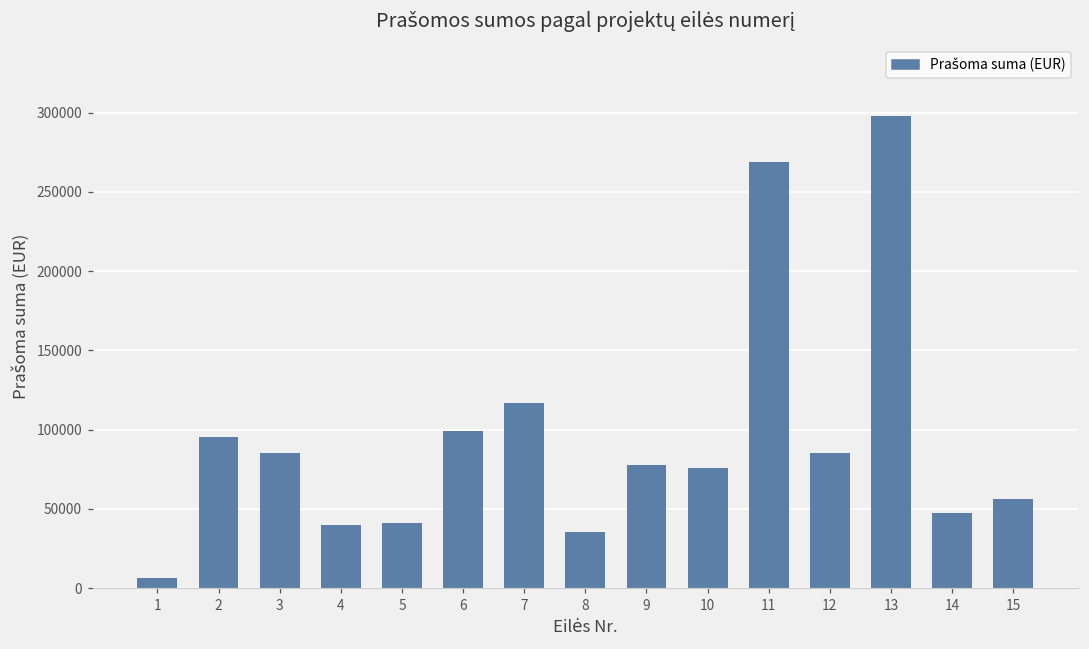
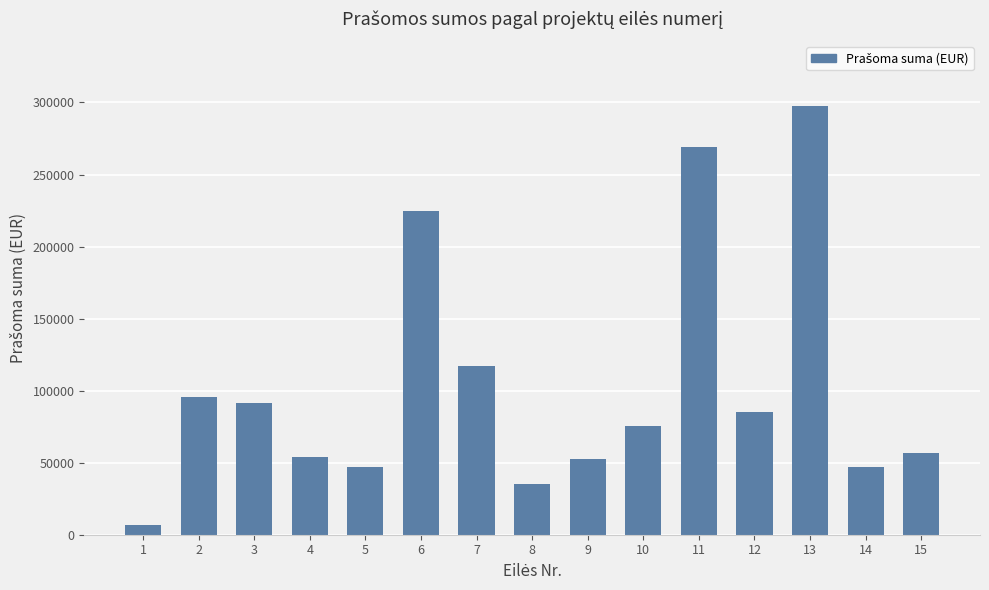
  {
    "1": 7000,
    "2": 96000,
-   "3": 85000,
-   "4": 40000,
-   "5": 41000,
-   "6": 99000,
+   "3": 92000,
+   "4": 54000,
+   "5": 47000,
+   "6": 225000,
    "7": 117000,
    "8": 36000,
-   "9": 77000,
+   "9": 53000,
    "10": 76000,
    "11": 269000,
    "12": 85000,
    "13": 298000,
    "14": 47000,
    "15": 56000
  }
